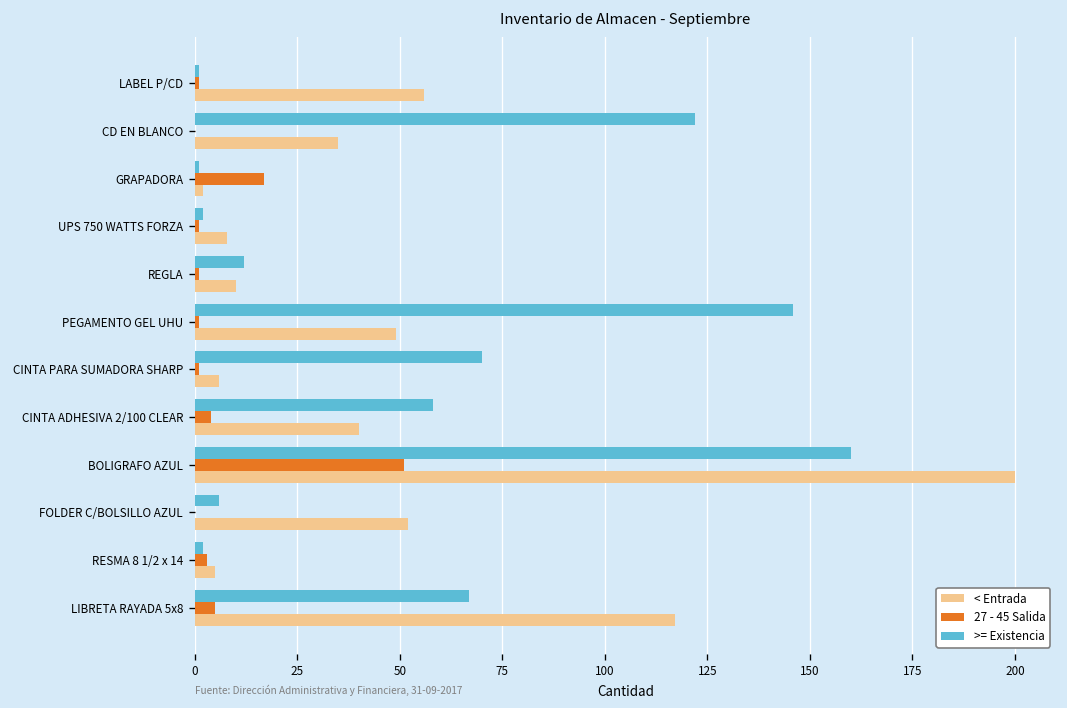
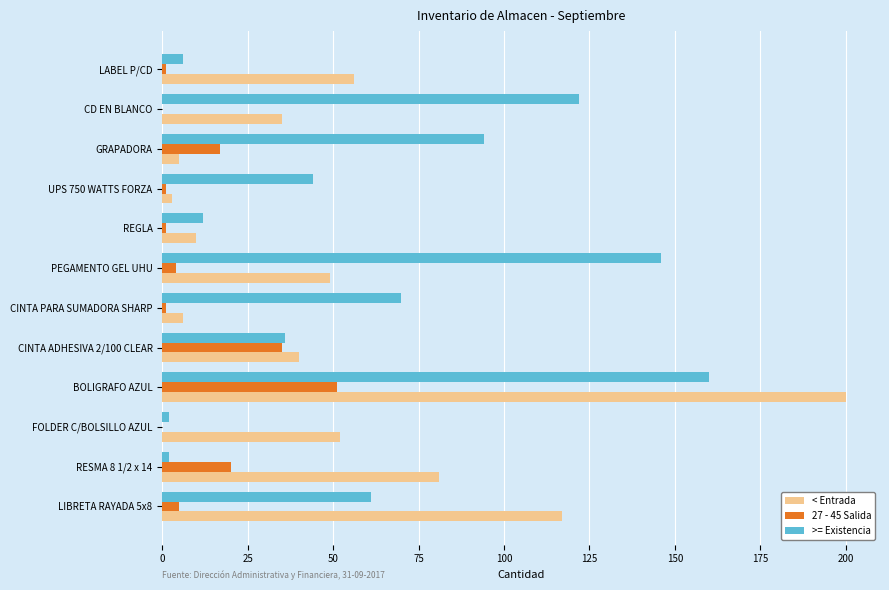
  {
    "< Entrada": {
      "LABEL P/CD": 56,
      "CD EN BLANCO": 35,
-     "GRAPADORA": 2,
-     "UPS 750 WATTS FORZA": 8,
+     "GRAPADORA": 5,
+     "UPS 750 WATTS FORZA": 3,
      "REGLA": 10,
      "PEGAMENTO GEL UHU": 49,
      "CINTA PARA SUMADORA SHARP": 6,
      "CINTA ADHESIVA 2/100 CLEAR": 40,
      "BOLIGRAFO AZUL": 200,
      "FOLDER C/BOLSILLO AZUL": 52,
-     "RESMA 8 1/2 x 14": 5,
+     "RESMA 8 1/2 x 14": 81,
      "LIBRETA RAYADA 5x8": 117
    },
    "27 - 45 Salida": {
      "LABEL P/CD": 1,
      "CD EN BLANCO": 0,
      "GRAPADORA": 17,
      "UPS 750 WATTS FORZA": 1,
      "REGLA": 1,
-     "PEGAMENTO GEL UHU": 1,
+     "PEGAMENTO GEL UHU": 4,
      "CINTA PARA SUMADORA SHARP": 1,
-     "CINTA ADHESIVA 2/100 CLEAR": 4,
+     "CINTA ADHESIVA 2/100 CLEAR": 35,
      "BOLIGRAFO AZUL": 51,
      "FOLDER C/BOLSILLO AZUL": 0,
-     "RESMA 8 1/2 x 14": 3,
+     "RESMA 8 1/2 x 14": 20,
      "LIBRETA RAYADA 5x8": 5
    },
    ">= Existencia": {
-     "LABEL P/CD": 1,
+     "LABEL P/CD": 6,
      "CD EN BLANCO": 122,
-     "GRAPADORA": 1,
-     "UPS 750 WATTS FORZA": 2,
+     "GRAPADORA": 94,
+     "UPS 750 WATTS FORZA": 44,
      "REGLA": 12,
      "PEGAMENTO GEL UHU": 146,
      "CINTA PARA SUMADORA SHARP": 70,
-     "CINTA ADHESIVA 2/100 CLEAR": 58,
+     "CINTA ADHESIVA 2/100 CLEAR": 36,
      "BOLIGRAFO AZUL": 160,
-     "FOLDER C/BOLSILLO AZUL": 6,
+     "FOLDER C/BOLSILLO AZUL": 2,
      "RESMA 8 1/2 x 14": 2,
-     "LIBRETA RAYADA 5x8": 67
+     "LIBRETA RAYADA 5x8": 61
    }
  }
